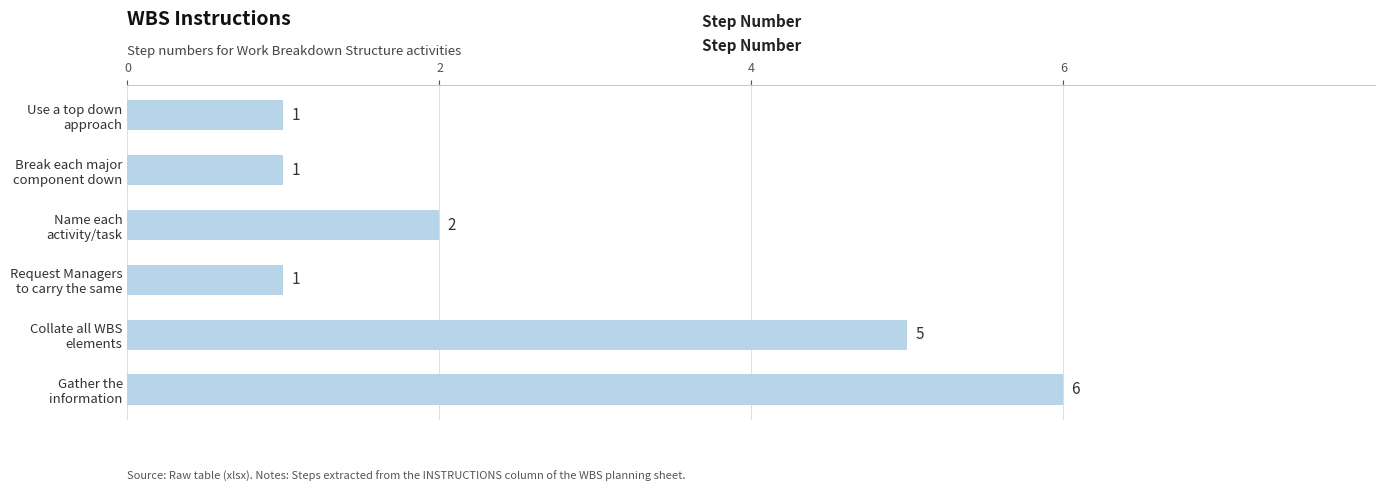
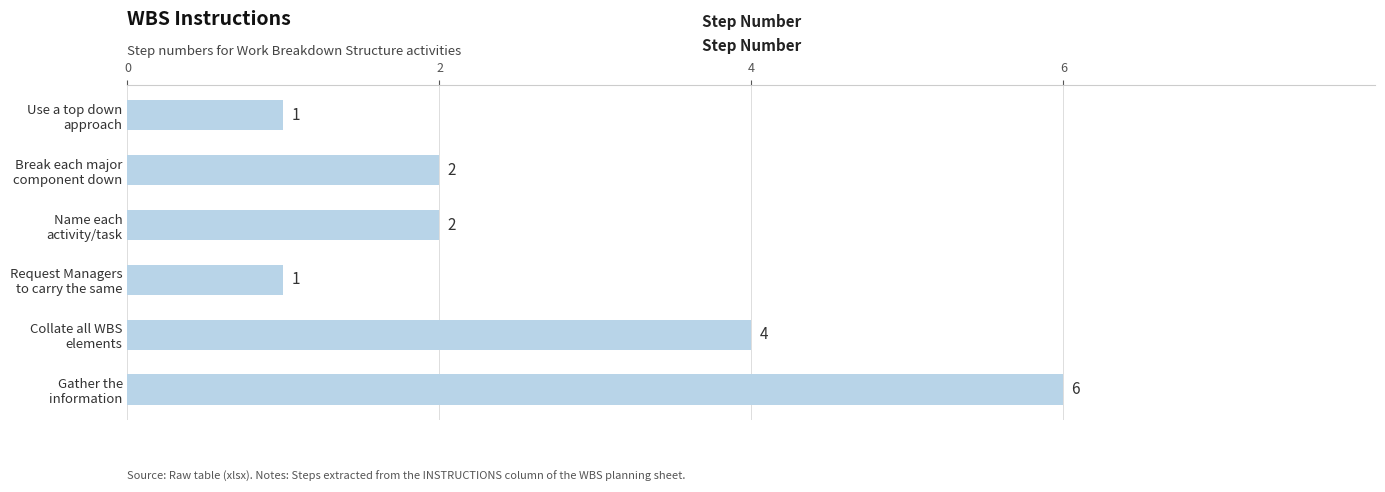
  {
    "Use a top down approach": 1,
-   "Break each major component down": 1,
+   "Break each major component down": 2,
    "Name each activity/task": 2,
    "Request Managers to carry the same": 1,
-   "Collate all WBS elements": 5,
+   "Collate all WBS elements": 4,
    "Gather the information": 6
  }
